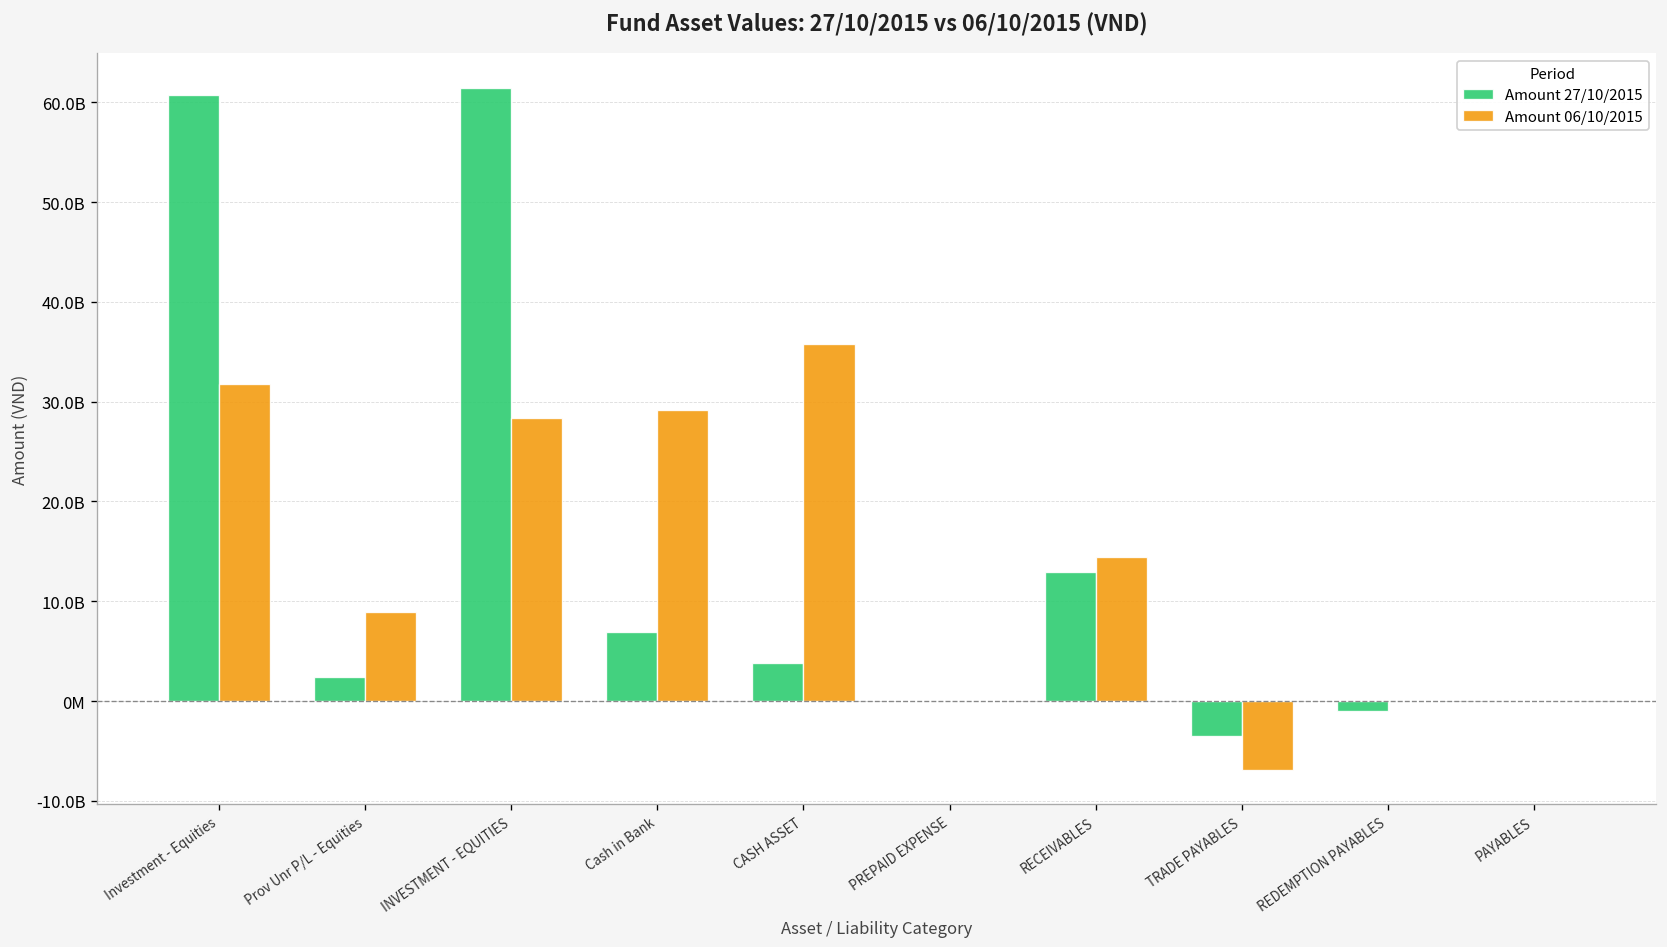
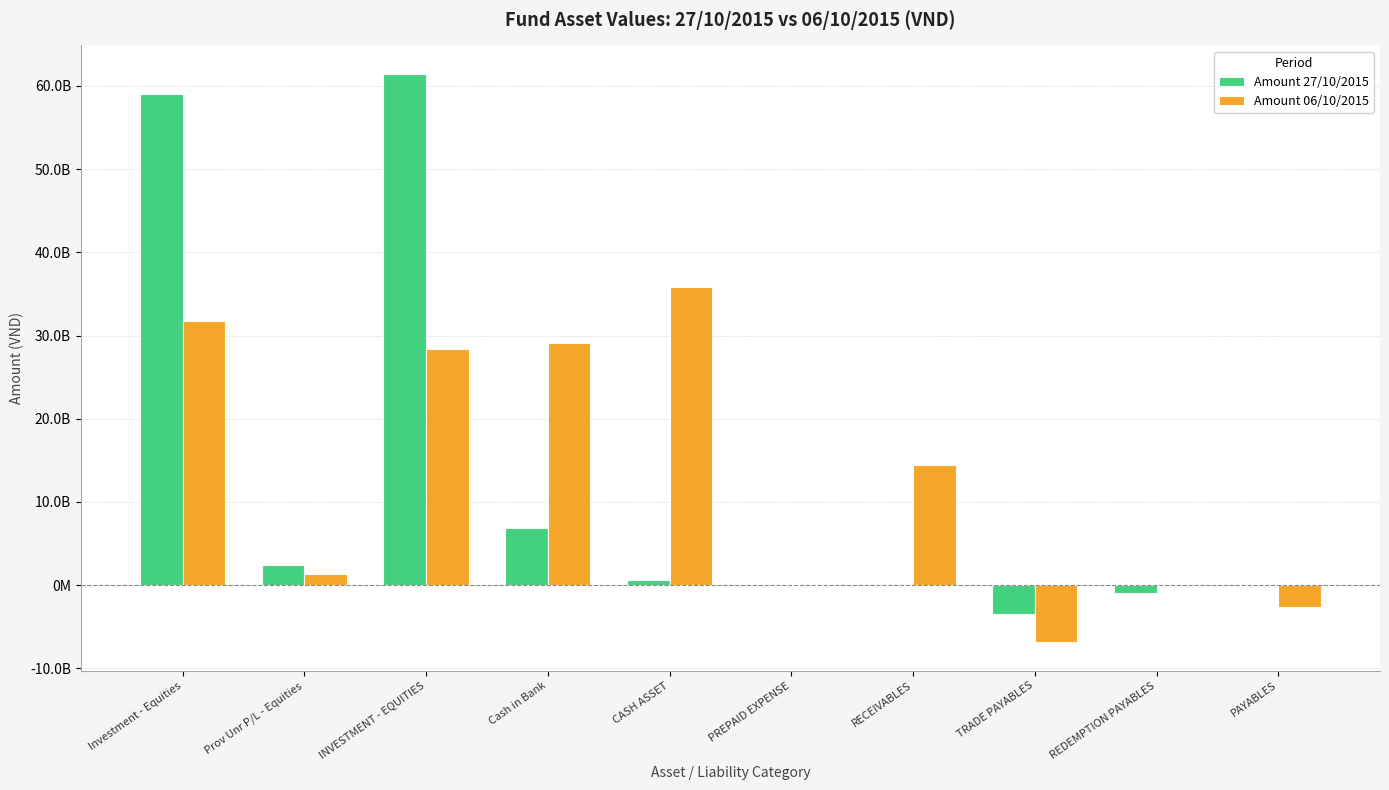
  {
    "Amount 27/10/2015": {
-     "Investment - Equities": 61000000000,
+     "Investment - Equities": 59000000000,
      "Prov Unr P/L - Equities": 2000000000,
      "INVESTMENT - EQUITIES": 61000000000,
      "Cash in Bank": 7000000000,
-     "CASH ASSET": 4000000000,
-     "RECEIVABLES": 13000000000,
+     "CASH ASSET": 1000000000,
+     "RECEIVABLES": 0,
      "TRADE PAYABLES": -4000000000,
      "REDEMPTION PAYABLES": -1000000000
    },
    "Amount 06/10/2015": {
      "Investment - Equities": 32000000000,
-     "Prov Unr P/L - Equities": 9000000000,
+     "Prov Unr P/L - Equities": 1000000000,
      "INVESTMENT - EQUITIES": 28000000000,
      "Cash in Bank": 29000000000,
      "CASH ASSET": 36000000000,
      "RECEIVABLES": 14000000000,
      "TRADE PAYABLES": -7000000000,
-     "PAYABLES": 0
+     "PAYABLES": -3000000000
    }
  }
